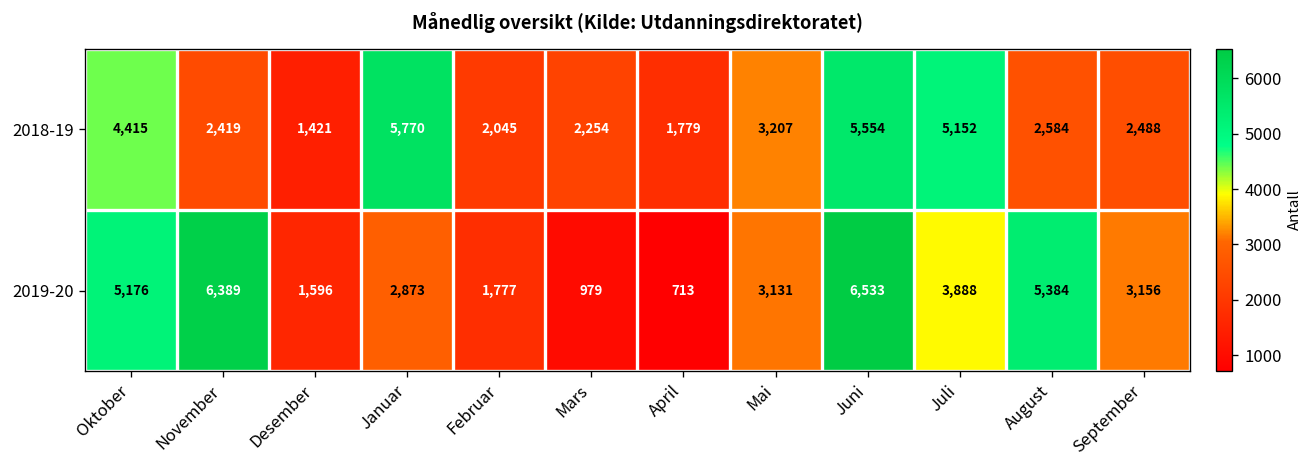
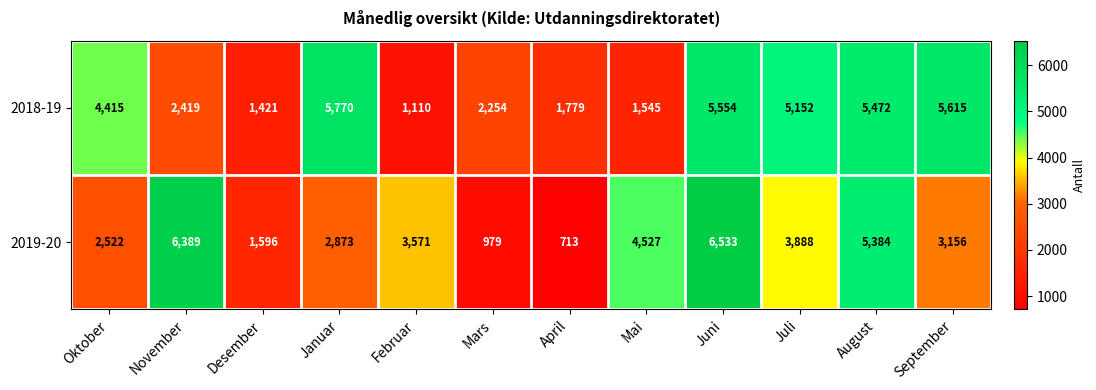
  {
    "2018-19": {
      "Oktober": "4,415",
      "November": "2,419",
      "Desember": "1,421",
      "Januar": "5,770",
-     "Februar": "2,045",
+     "Februar": "1,110",
      "Mars": "2,254",
      "April": "1,779",
-     "Mai": "3,207",
+     "Mai": "1,545",
      "Juni": "5,554",
      "Juli": "5,152",
-     "August": "2,584",
-     "September": "2,488"
+     "August": "5,472",
+     "September": "5,615"
    },
    "2019-20": {
-     "Oktober": "5,176",
+     "Oktober": "2,522",
      "November": "6,389",
      "Desember": "1,596",
      "Januar": "2,873",
-     "Februar": "1,777",
+     "Februar": "3,571",
      "Mars": "979",
      "April": "713",
-     "Mai": "3,131",
+     "Mai": "4,527",
      "Juni": "6,533",
      "Juli": "3,888",
      "August": "5,384",
      "September": "3,156"
    }
  }
